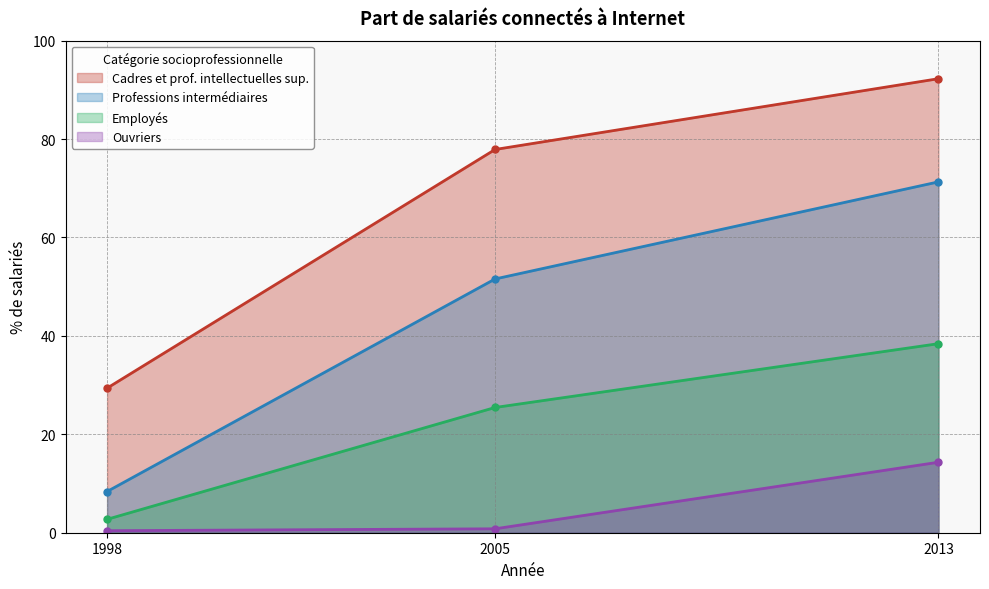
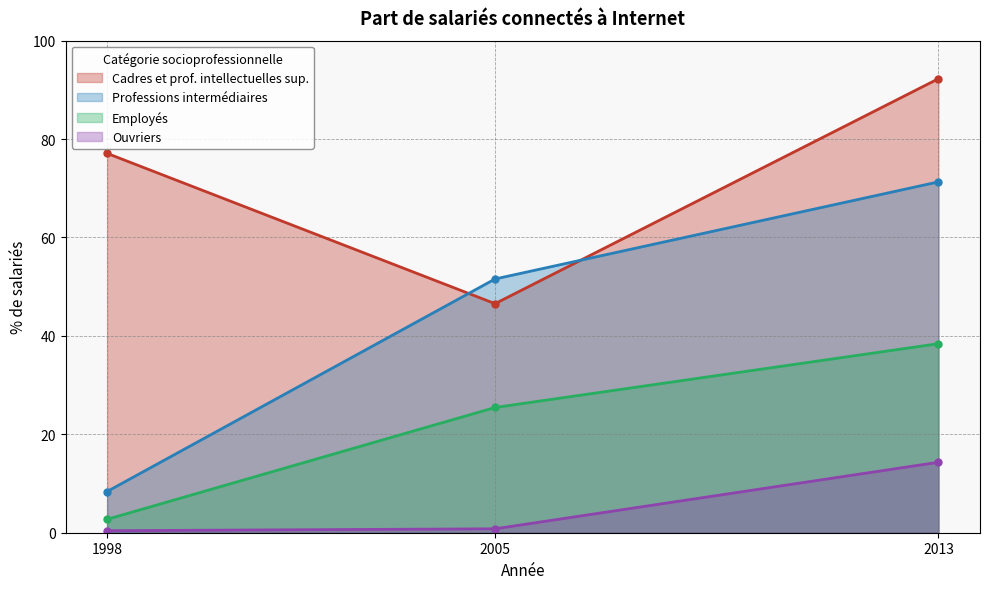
  {
    "Cadres et prof. intellectuelles sup.": {
-     "1998": 29,
-     "2005": 78,
+     "1998": 77,
+     "2005": 47,
      "2013": 92
    },
    "Ouvriers": {
      "1998": 0,
      "2005": 1,
      "2013": 14
    }
  }
